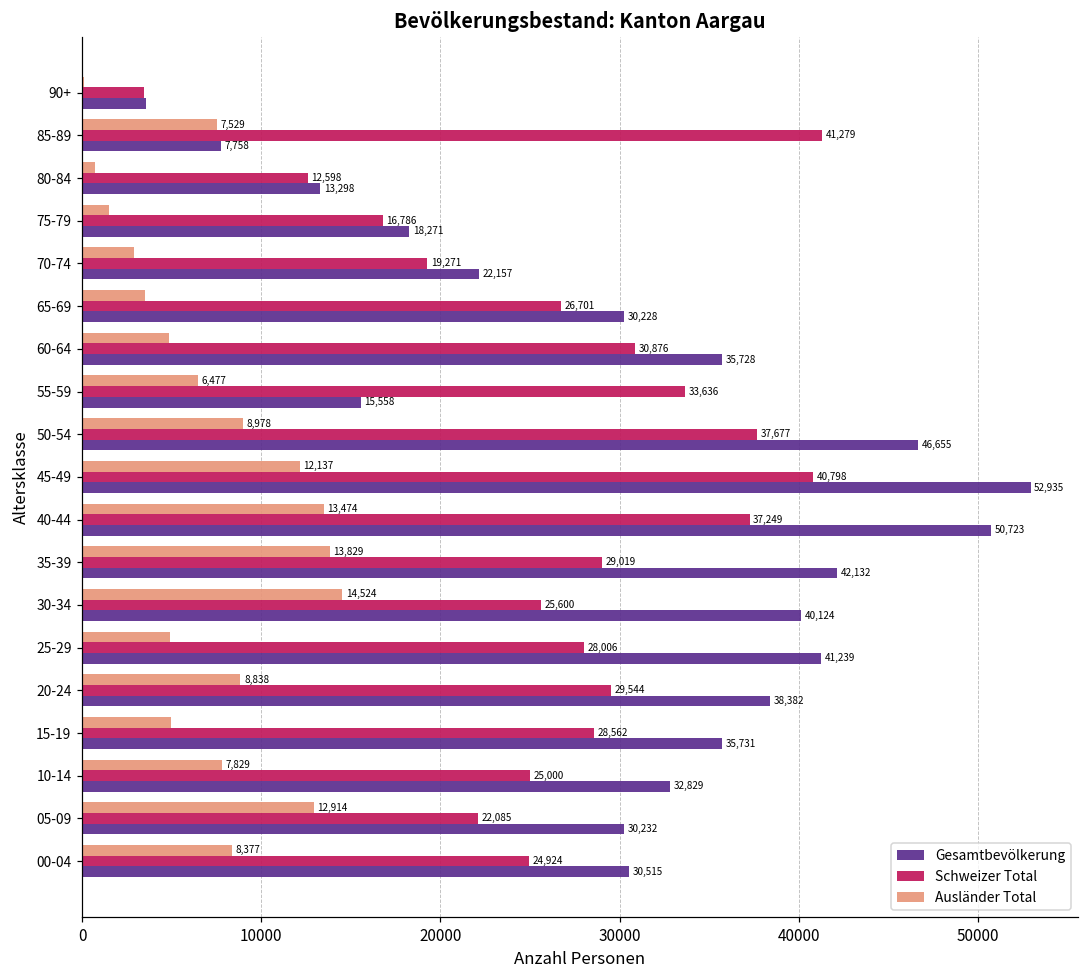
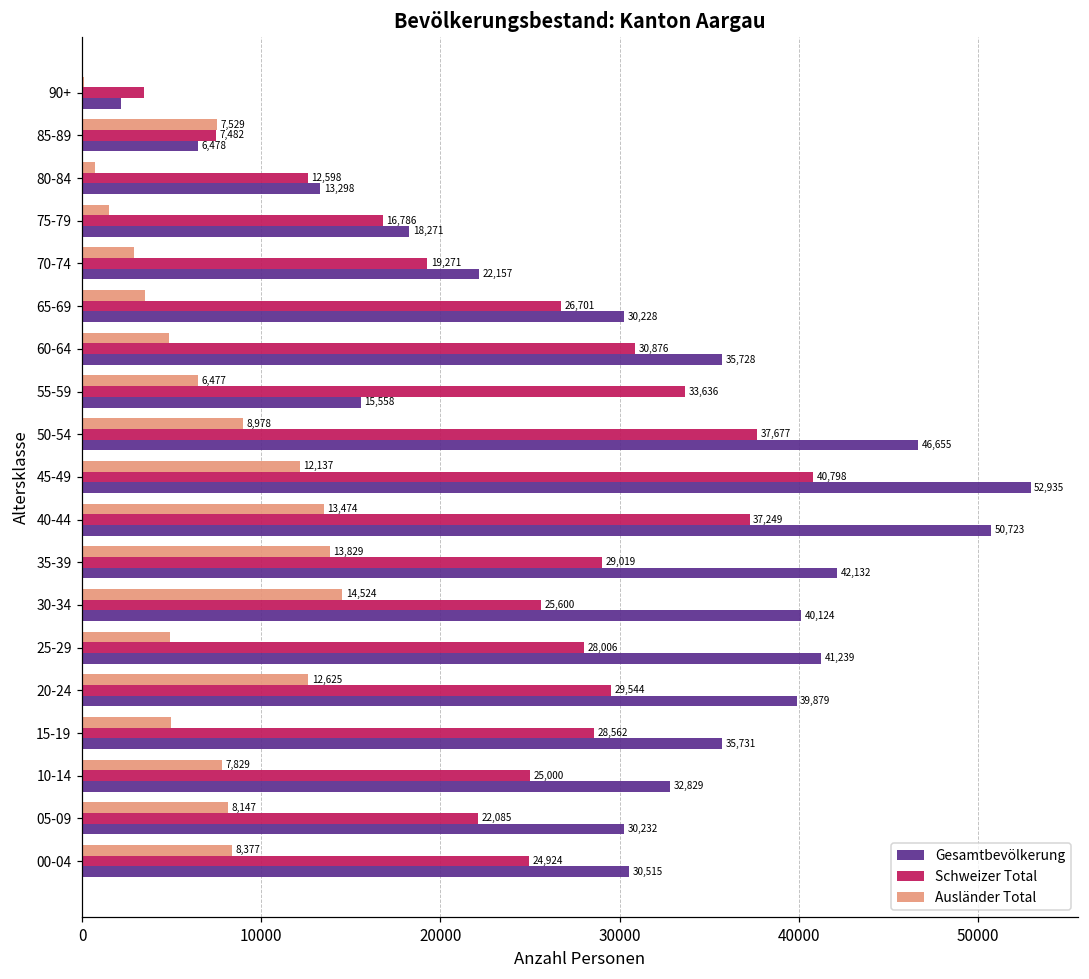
  {
    "Gesamtbevölkerung": {
-     "90+": "3600",
-     "85-89": "7,758",
+     "90+": "2200",
+     "85-89": "6,478",
      "80-84": "13,298",
      "75-79": "18,271",
      "70-74": "22,157",
      "65-69": "30,228",
      "60-64": "35,728",
      "55-59": "15,558",
      "50-54": "46,655",
      "45-49": "52,935",
      "40-44": "50,723",
      "35-39": "42,132",
      "30-34": "40,124",
      "25-29": "41,239",
-     "20-24": "38,382",
+     "20-24": "39,879",
      "15-19": "35,731",
      "10-14": "32,829",
      "05-09": "30,232",
      "00-04": "30,515"
    },
    "Schweizer Total": {
-     "85-89": "41,279",
+     "85-89": "7,482",
      "80-84": "12,598",
      "75-79": "16,786",
      "70-74": "19,271",
      "65-69": "26,701",
      "60-64": "30,876",
      "55-59": "33,636",
      "50-54": "37,677",
      "45-49": "40,798",
      "40-44": "37,249",
      "35-39": "29,019",
      "30-34": "25,600",
      "25-29": "28,006",
      "20-24": "29,544",
      "15-19": "28,562",
      "10-14": "25,000",
      "05-09": "22,085",
      "00-04": "24,924"
    },
    "Ausländer Total": {
      "85-89": "7,529",
      "55-59": "6,477",
      "50-54": "8,978",
      "45-49": "12,137",
      "40-44": "13,474",
      "35-39": "13,829",
      "30-34": "14,524",
-     "20-24": "8,838",
+     "20-24": "12,625",
      "10-14": "7,829",
-     "05-09": "12,914",
+     "05-09": "8,147",
      "00-04": "8,377"
    }
  }
